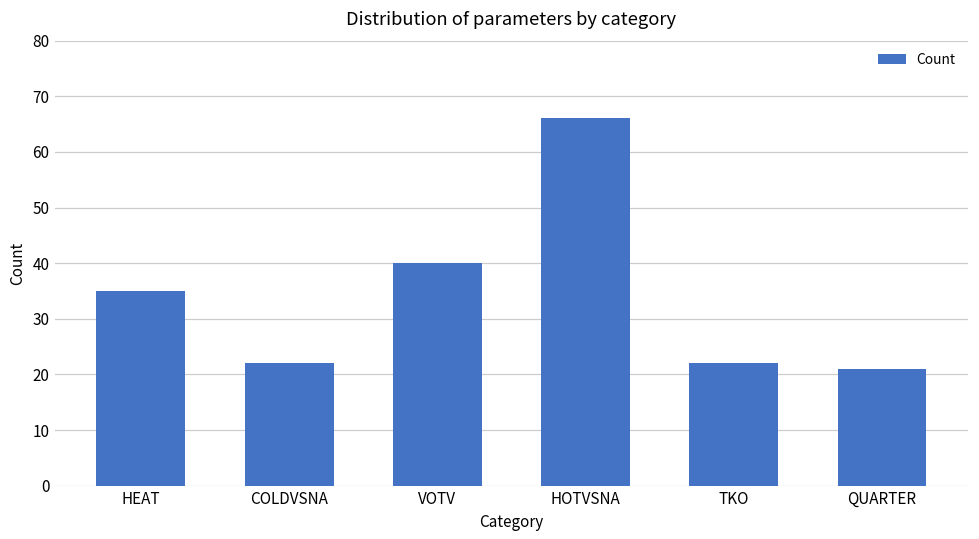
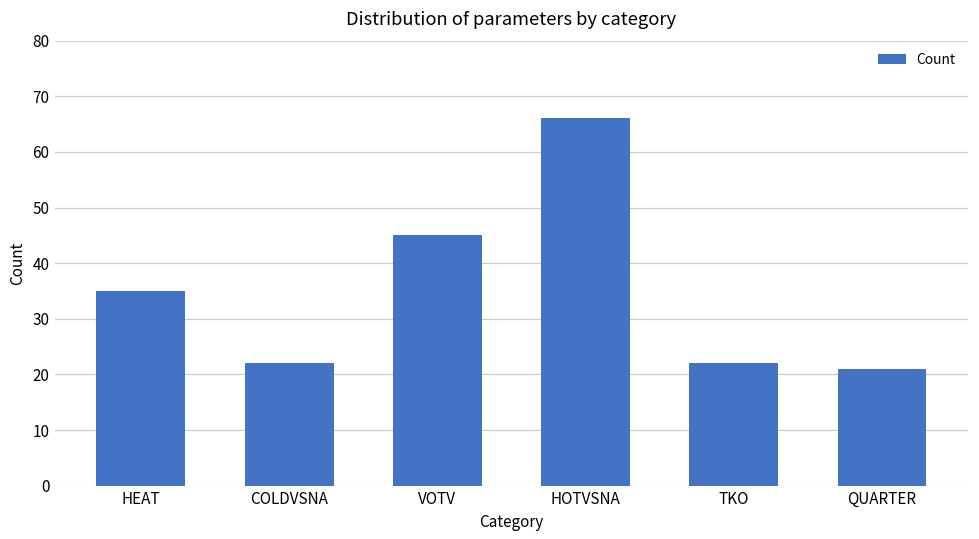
  {
    "HEAT": 35,
    "COLDVSNA": 22,
-   "VOTV": 40,
+   "VOTV": 45,
    "HOTVSNA": 66,
    "TKO": 22,
    "QUARTER": 21
  }
